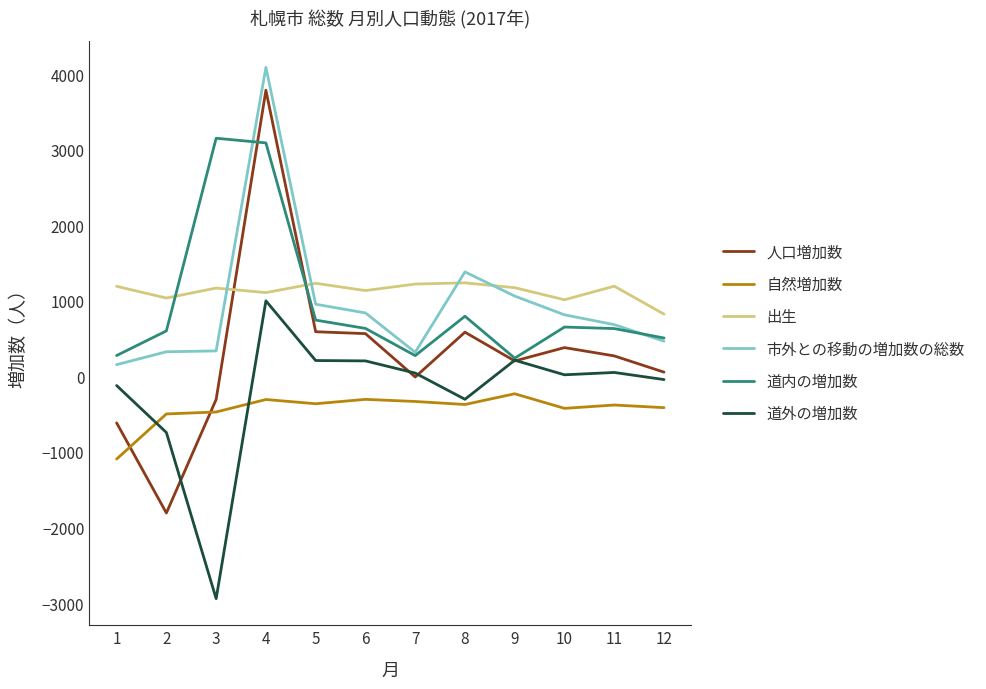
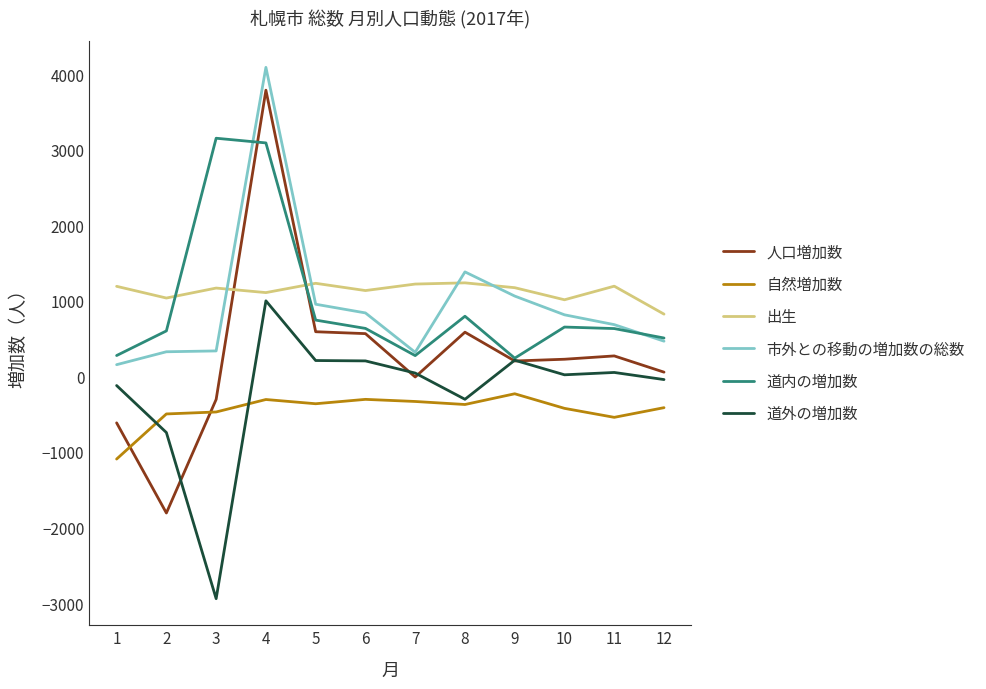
  {
    "人口増加数": {
      "1": -600,
      "2": -1800,
      "3": -300,
      "4": 3800,
      "5": 600,
      "6": 600,
      "7": 0,
      "8": 600,
-     "10": 400,
+     "10": 200,
      "11": 300,
      "12": 100
    },
    "自然増加数": {
      "1": -1100,
      "2": -500,
      "3": -500,
      "4": -300,
      "5": -400,
      "6": -300,
      "7": -300,
      "8": -400,
      "9": -200,
      "10": -400,
-     "11": -400,
+     "11": -500,
      "12": -400
    },
    "出生": {
      "1": 1200,
      "2": 1000,
      "3": 1200,
      "4": 1100,
      "5": 1200,
      "6": 1100,
      "7": 1200,
      "8": 1200,
      "9": 1200,
      "10": 1000,
      "11": 1200,
      "12": 800
    },
    "市外との移動の増加数の総数": {
      "1": 200,
      "2": 300,
      "3": 300,
      "4": 4100,
      "5": 1000,
      "6": 800,
      "7": 300,
      "8": 1400,
      "9": 1100,
      "10": 800,
      "11": 700,
      "12": 500
    },
    "道内の増加数": {
      "1": 300,
      "2": 600,
      "3": 3200,
      "4": 3100,
      "5": 700,
      "6": 600,
      "7": 300,
      "8": 800,
      "10": 700,
      "11": 600,
      "12": 500
    },
    "道外の増加数": {
      "1": -100,
      "2": -700,
      "3": -2900,
      "4": 1000,
      "5": 200,
      "6": 200,
      "7": 0,
      "8": -300,
      "10": 0,
      "11": 100,
      "12": 0
    }
  }
